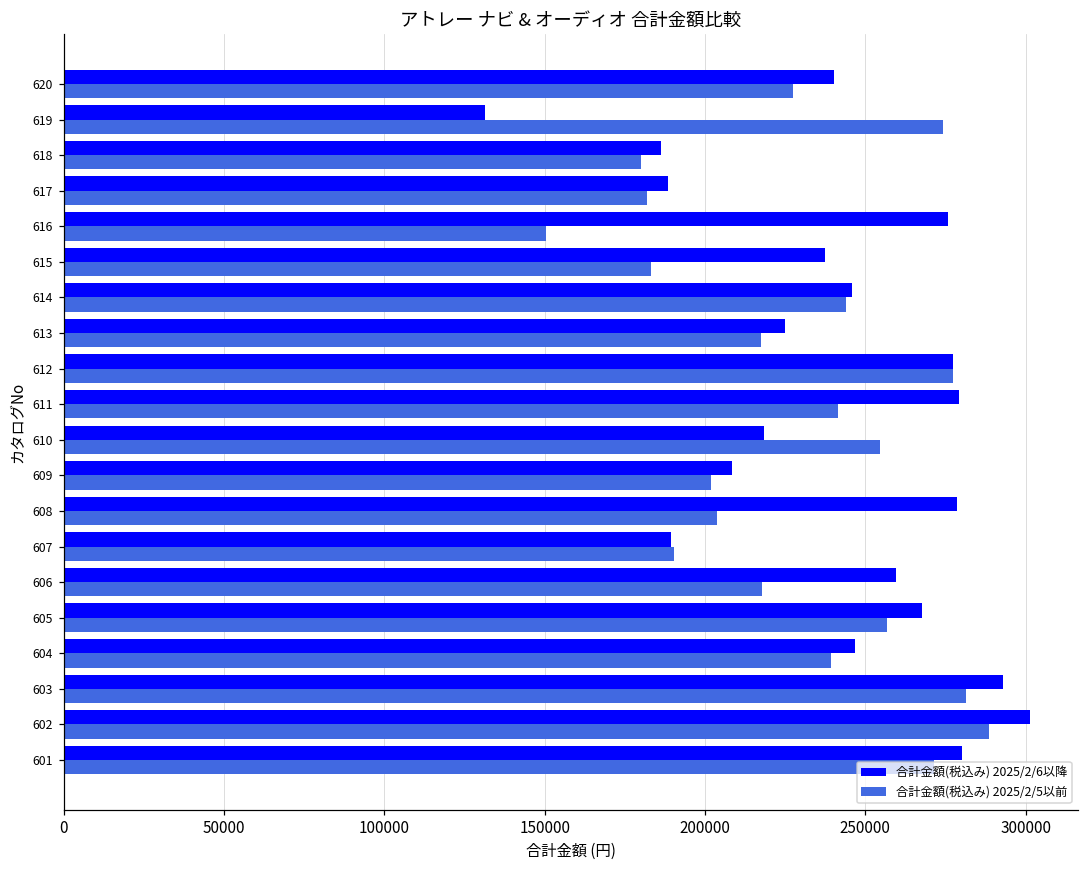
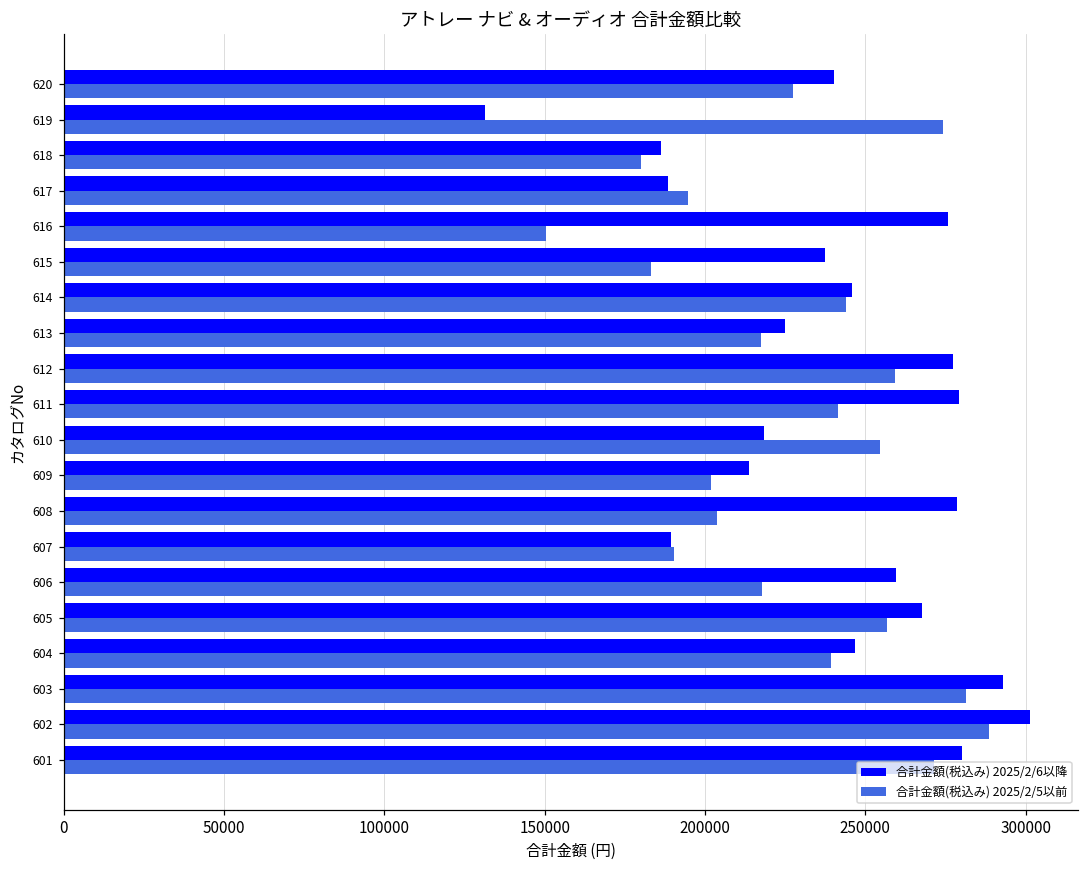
  {
    "合計金額(税込み) 2025/2/6以降": {
      "620": 240000,
      "619": 131000,
      "618": 186000,
      "617": 188000,
      "616": 276000,
      "615": 237000,
      "614": 246000,
      "613": 225000,
      "612": 277000,
      "611": 279000,
      "610": 218000,
-     "609": 208000,
+     "609": 214000,
      "608": 278000,
      "607": 189000,
      "606": 259000,
      "605": 268000,
      "604": 247000,
      "603": 293000,
      "602": 301000,
      "601": 280000
    },
    "合計金額(税込み) 2025/2/5以前": {
      "620": 227000,
      "619": 274000,
      "618": 180000,
-     "617": 182000,
+     "617": 195000,
      "616": 150000,
      "615": 183000,
      "614": 244000,
      "613": 217000,
-     "612": 277000,
+     "612": 259000,
      "611": 241000,
      "610": 255000,
      "609": 202000,
      "608": 204000,
      "607": 190000,
      "606": 218000,
      "605": 257000,
      "604": 239000,
      "603": 281000,
      "602": 289000
    }
  }
